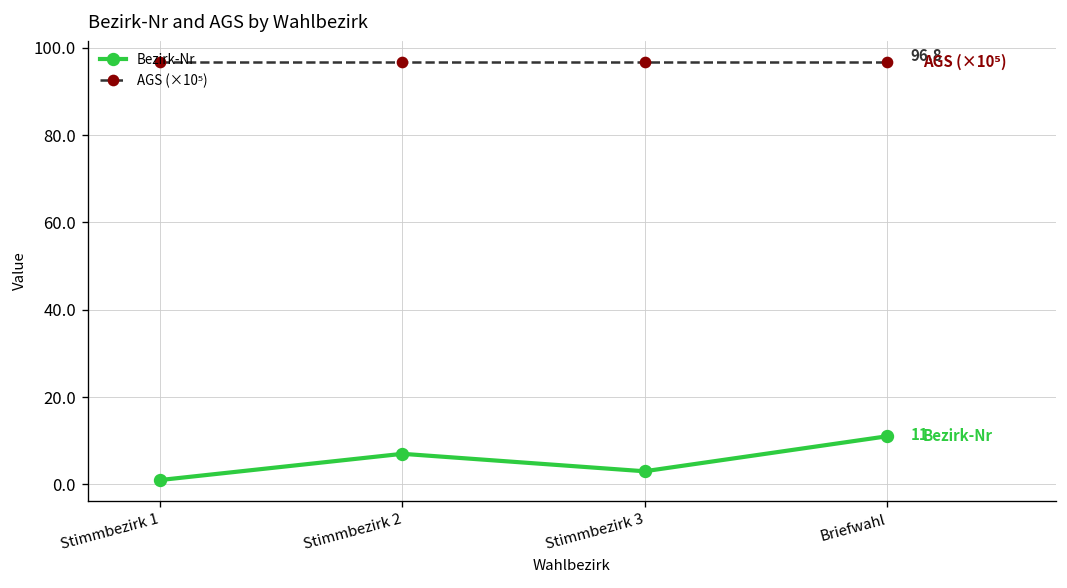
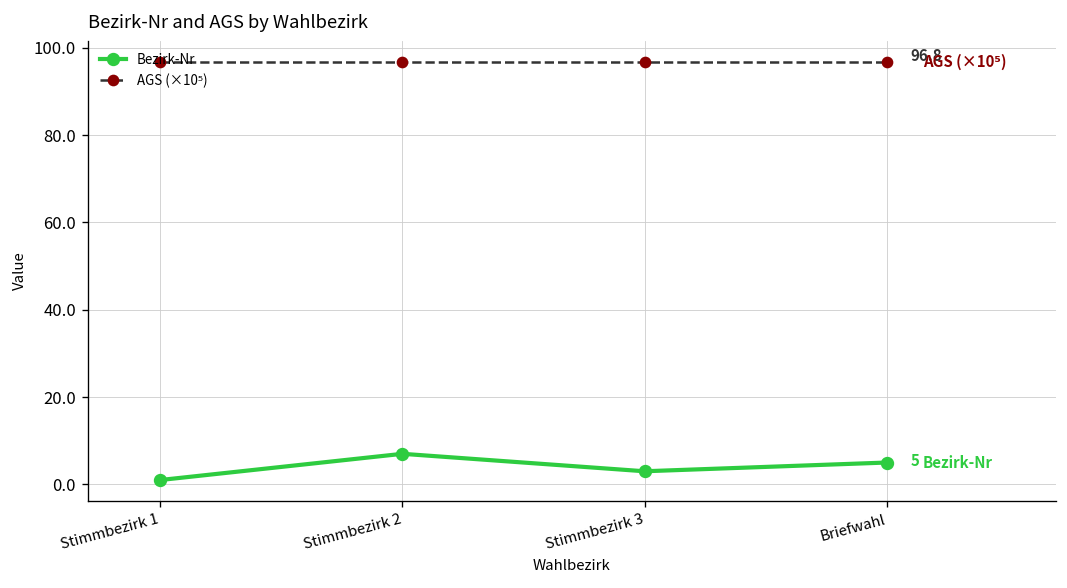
  {
    "Bezirk-Nr": {
-     "Briefwahl": 11
+     "Briefwahl": 5
    },
    "AGS (×10⁵)": {
      "Stimmbezirk 1": 97,
      "Stimmbezirk 2": 97,
      "Stimmbezirk 3": 97
    }
  }
